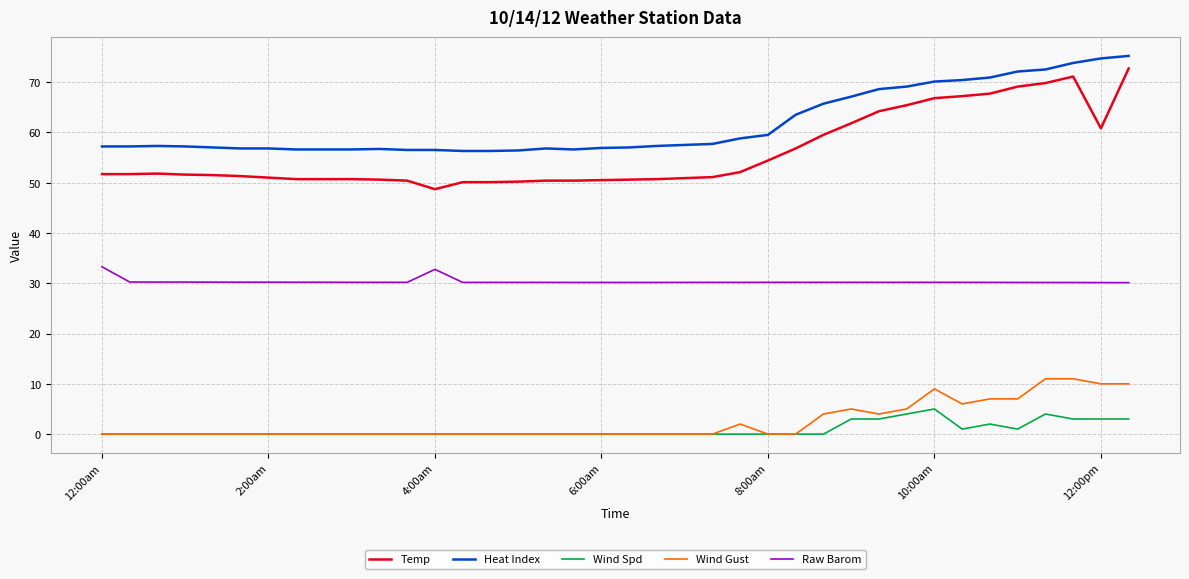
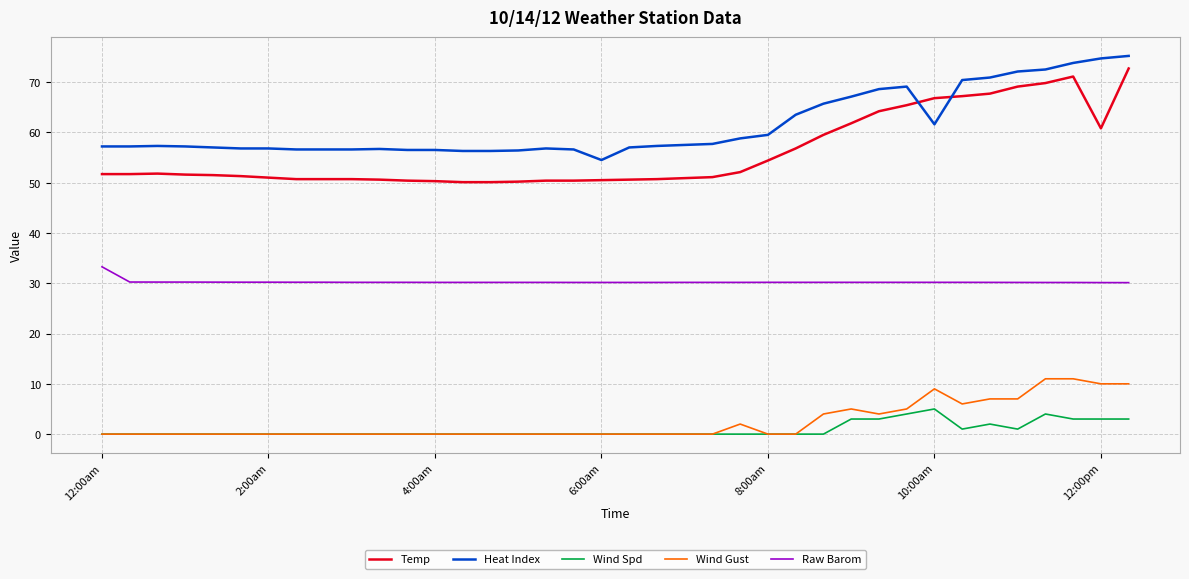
  {
    "Temp": {
      "12:00am": 52,
      "2:00am": 51,
-     "4:00am": 49,
+     "4:00am": 50,
      "6:00am": 51,
      "8:00am": 54,
      "10:00am": 67,
      "12:00pm": 61
    },
    "Heat Index": {
      "12:00am": 57,
      "2:00am": 57,
      "4:00am": 57,
-     "6:00am": 57,
+     "6:00am": 55,
      "8:00am": 60,
-     "10:00am": 70,
+     "10:00am": 62,
      "12:00pm": 75
    },
    "Wind Spd": {
      "10:00am": 5,
      "12:00pm": 3
    },
    "Wind Gust": {
      "10:00am": 9,
      "12:00pm": 10
    },
    "Raw Barom": {
      "12:00am": 33,
      "2:00am": 30,
-     "4:00am": 33,
+     "4:00am": 30,
      "6:00am": 30,
      "8:00am": 30,
      "10:00am": 30,
      "12:00pm": 30
    }
  }
